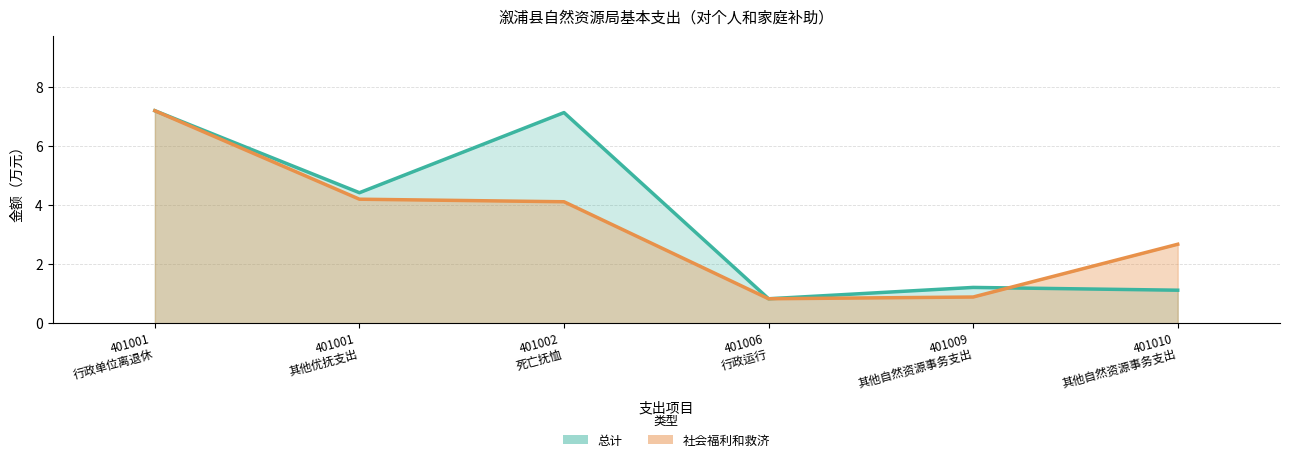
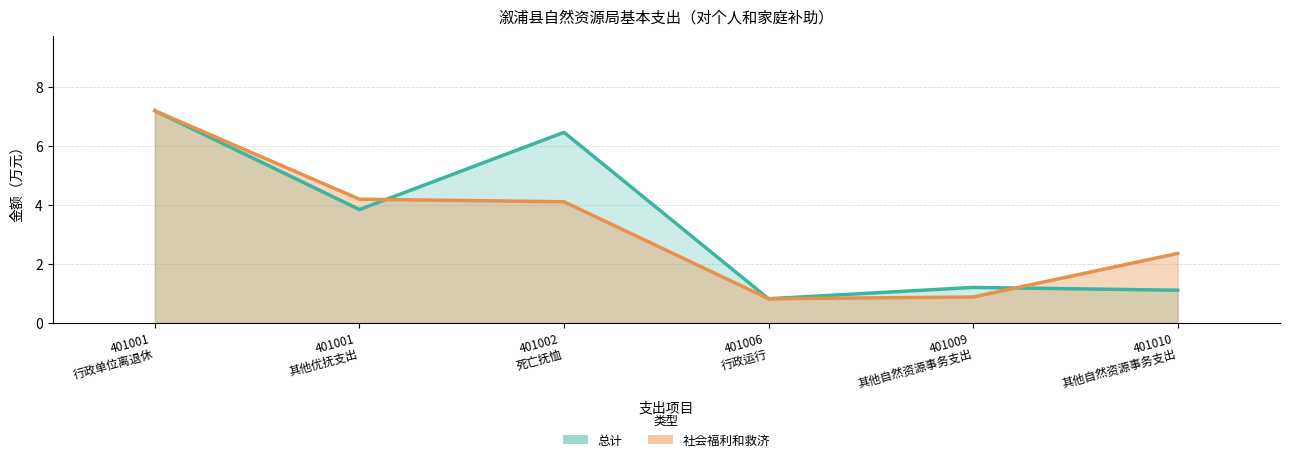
  {
    "总计": {
-     "401001 其他优抚支出": 4.4,
-     "401002 死亡抚恤": 7.1,
+     "401001 其他优抚支出": 3.9,
+     "401002 死亡抚恤": 6.5,
      "401009 其他自然资源事务支出": 1.2,
      "401010 其他自然资源事务支出": 1.1
    },
    "社会福利和救济": {
      "401001 其他优抚支出": 4.2,
      "401002 死亡抚恤": 4.1,
      "401009 其他自然资源事务支出": 0.9,
-     "401010 其他自然资源事务支出": 2.7
+     "401010 其他自然资源事务支出": 2.4
    }
  }
